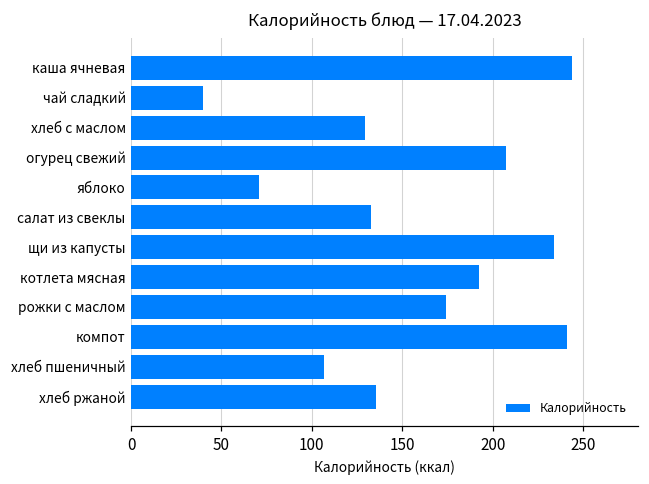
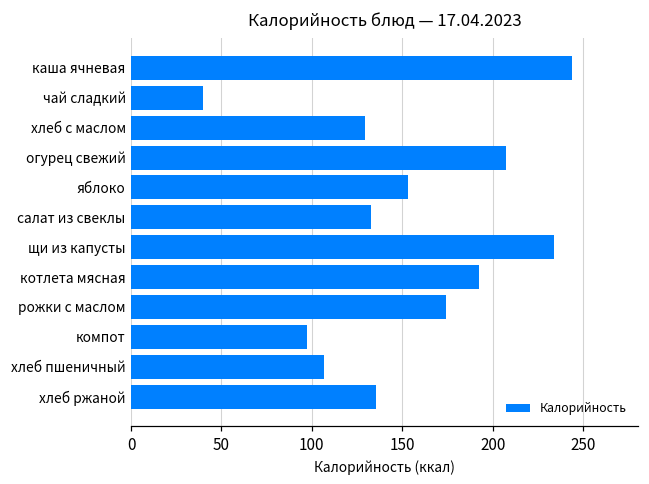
  {
    "каша ячневая": 244,
    "чай сладкий": 40,
    "хлеб с маслом": 129,
    "огурец свежий": 207,
-   "яблоко": 71,
+   "яблоко": 153,
    "салат из свеклы": 133,
    "щи из капусты": 234,
    "котлета мясная": 192,
    "рожки с маслом": 174,
-   "компот": 241,
+   "компот": 97,
    "хлеб пшеничный": 107,
    "хлеб ржаной": 135
  }
